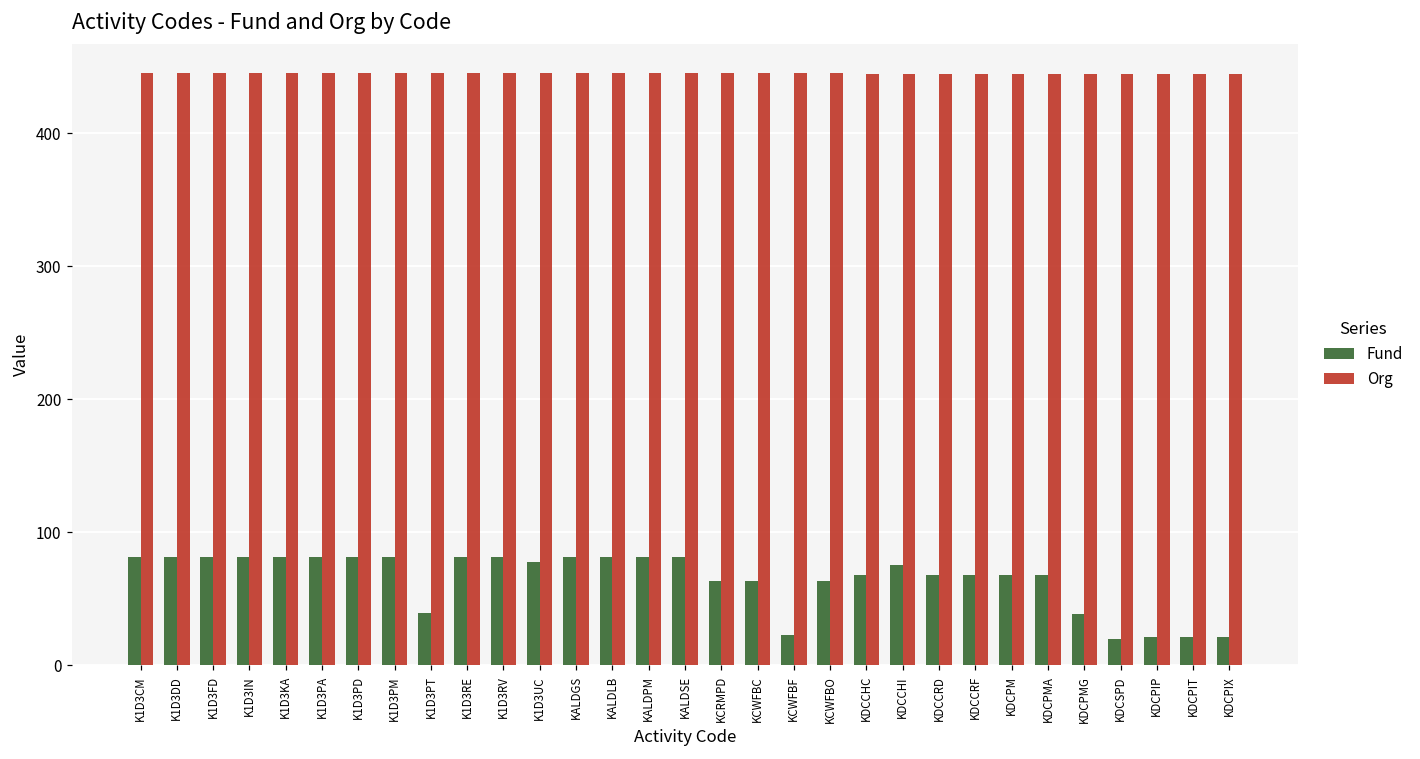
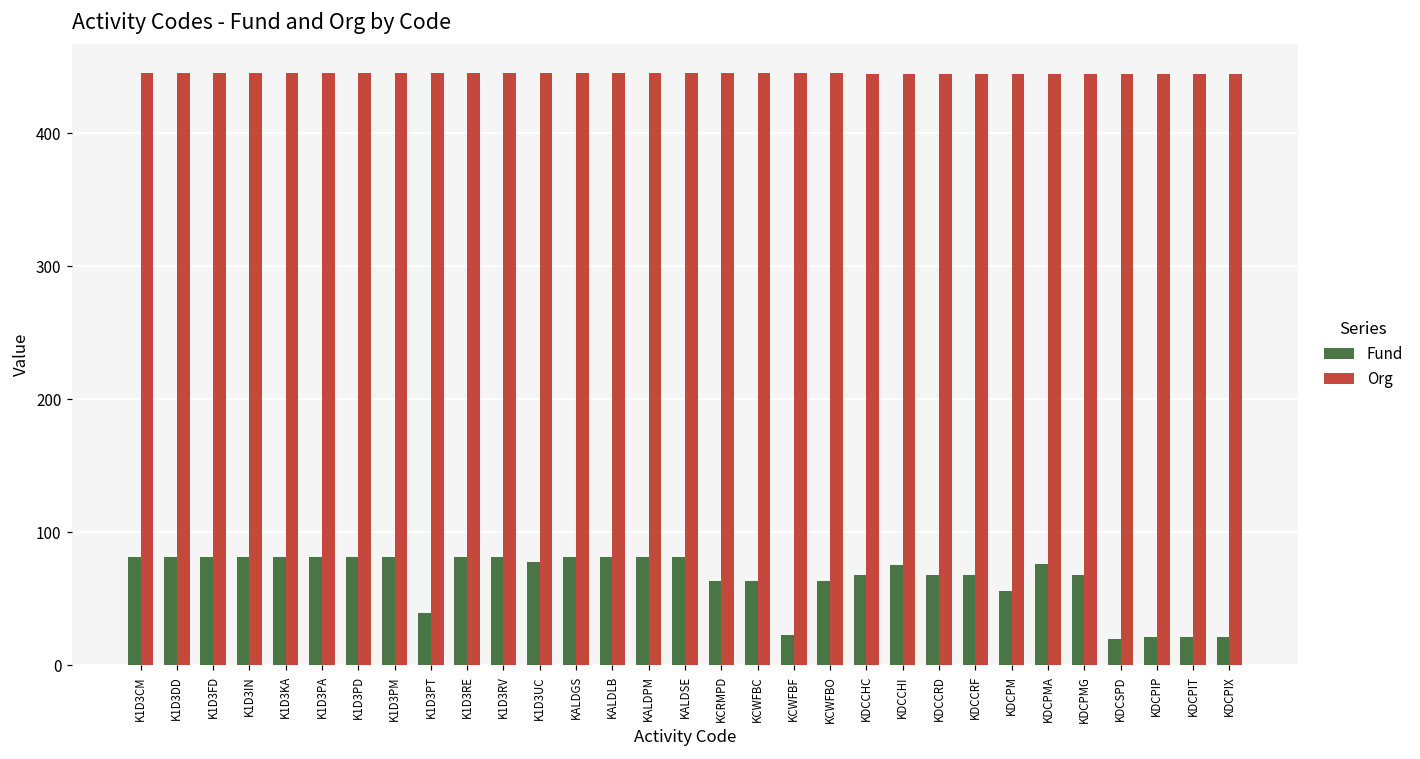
  {
    "Fund": {
      "K1D3CM": 81,
      "K1D3DD": 81,
      "K1D3FD": 81,
      "K1D3IN": 81,
      "K1D3KA": 81,
      "K1D3PA": 81,
      "K1D3PD": 81,
      "K1D3PM": 81,
      "K1D3PT": 39,
      "K1D3RE": 81,
      "K1D3RV": 81,
      "K1D3UC": 78,
      "KALDGS": 81,
      "KALDLB": 81,
      "KALDPM": 81,
      "KALDSE": 81,
      "KCRMPD": 64,
      "KCWFBC": 63,
      "KCWFBF": 23,
      "KCWFBO": 63,
      "KDCCHC": 68,
      "KDCCHI": 75,
      "KDCCRD": 68,
      "KDCCRF": 68,
-     "KDCPM": 68,
-     "KDCPMA": 68,
-     "KDCPMG": 38,
+     "KDCPM": 56,
+     "KDCPMA": 76,
+     "KDCPMG": 68,
      "KDCSPD": 20,
      "KDCPIP": 21,
      "KDCPIT": 21,
      "KDCPIX": 21
    },
    "Org": {
      "K1D3CM": 445,
      "K1D3DD": 445,
      "K1D3FD": 445,
      "K1D3IN": 445,
      "K1D3KA": 445,
      "K1D3PA": 445,
      "K1D3PD": 445,
      "K1D3PM": 445,
      "K1D3PT": 445,
      "K1D3RE": 445,
      "K1D3RV": 445,
      "K1D3UC": 445,
      "KALDGS": 445,
      "KALDLB": 445,
      "KALDPM": 445,
      "KALDSE": 445,
      "KCRMPD": 445,
      "KCWFBC": 445,
      "KCWFBF": 445,
      "KCWFBO": 445,
      "KDCCHC": 445,
      "KDCCHI": 445,
      "KDCCRD": 445,
      "KDCCRF": 445,
      "KDCPM": 445,
      "KDCPMA": 445,
      "KDCPMG": 445,
      "KDCSPD": 445,
      "KDCPIP": 445,
      "KDCPIT": 445,
      "KDCPIX": 445
    }
  }
